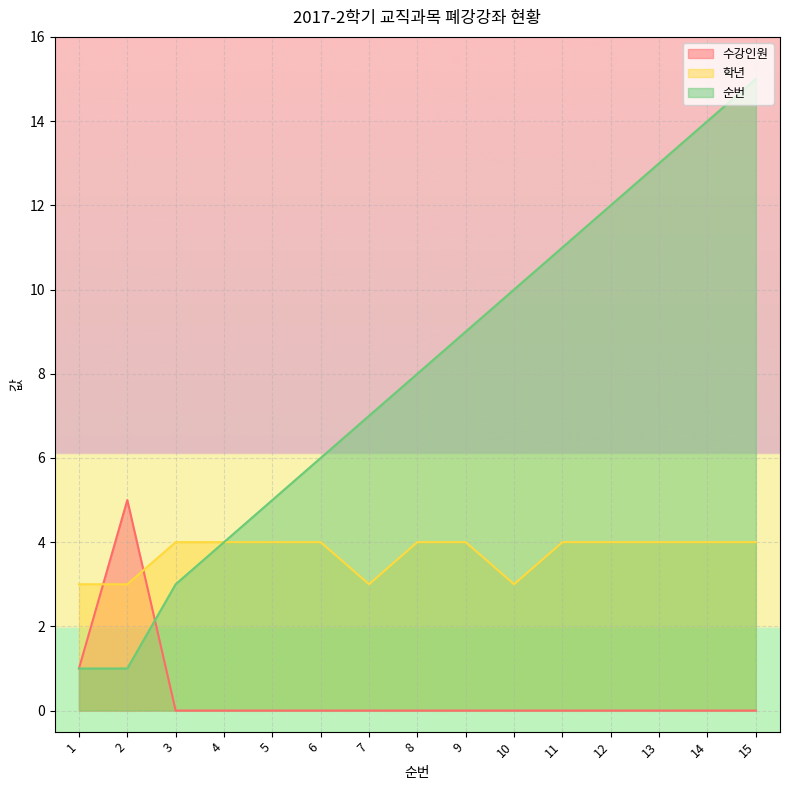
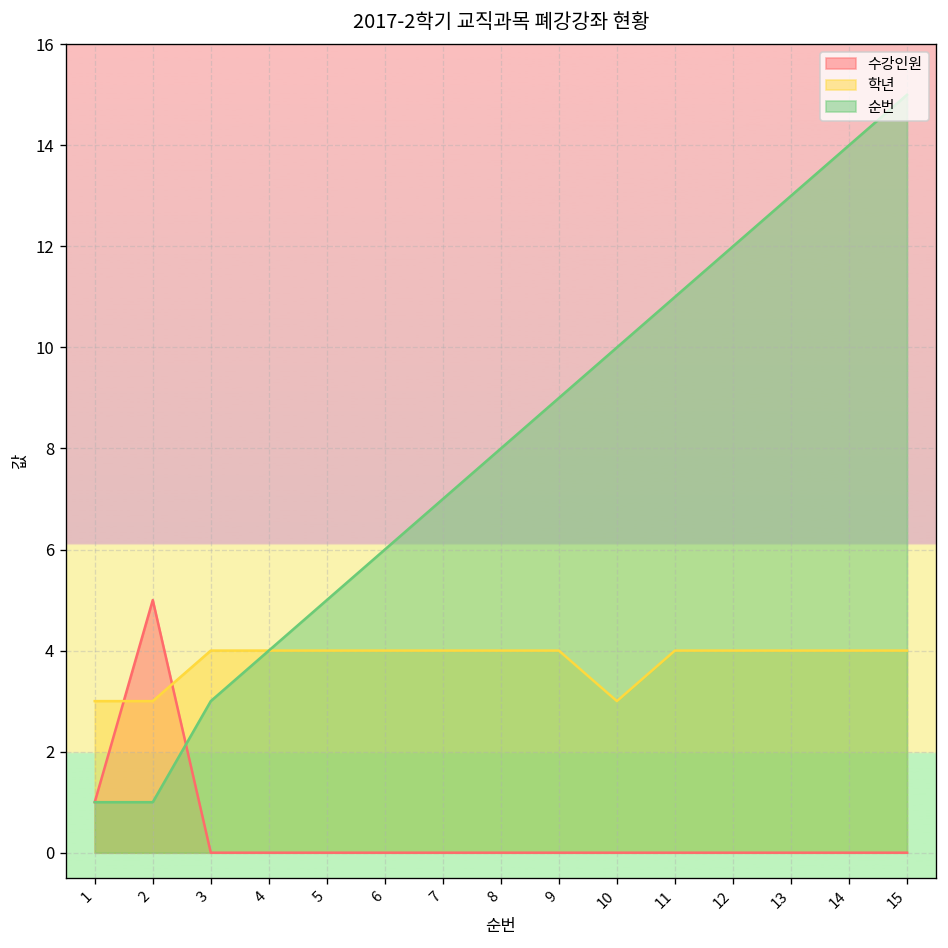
  {
    "수강인원": {
      "2": 5,
      "3": 0,
      "4": 0,
      "5": 0,
      "6": 0,
      "7": 0,
      "8": 0,
      "9": 0,
      "10": 0,
      "11": 0,
      "12": 0,
      "13": 0,
      "14": 0,
      "15": 0
    },
    "학년": {
      "1": 3,
      "2": 3,
      "3": 4,
      "5": 4,
      "6": 4,
-     "7": 3,
+     "7": 4,
      "8": 4,
      "9": 4,
      "10": 3,
      "11": 4,
      "12": 4,
      "13": 4,
      "14": 4,
      "15": 4
    },
    "순번": {
      "2": 1,
      "3": 3,
      "5": 5,
      "6": 6,
      "7": 7,
      "8": 8,
      "9": 9,
      "10": 10,
      "11": 11,
      "12": 12,
      "13": 13,
      "14": 14
    }
  }
